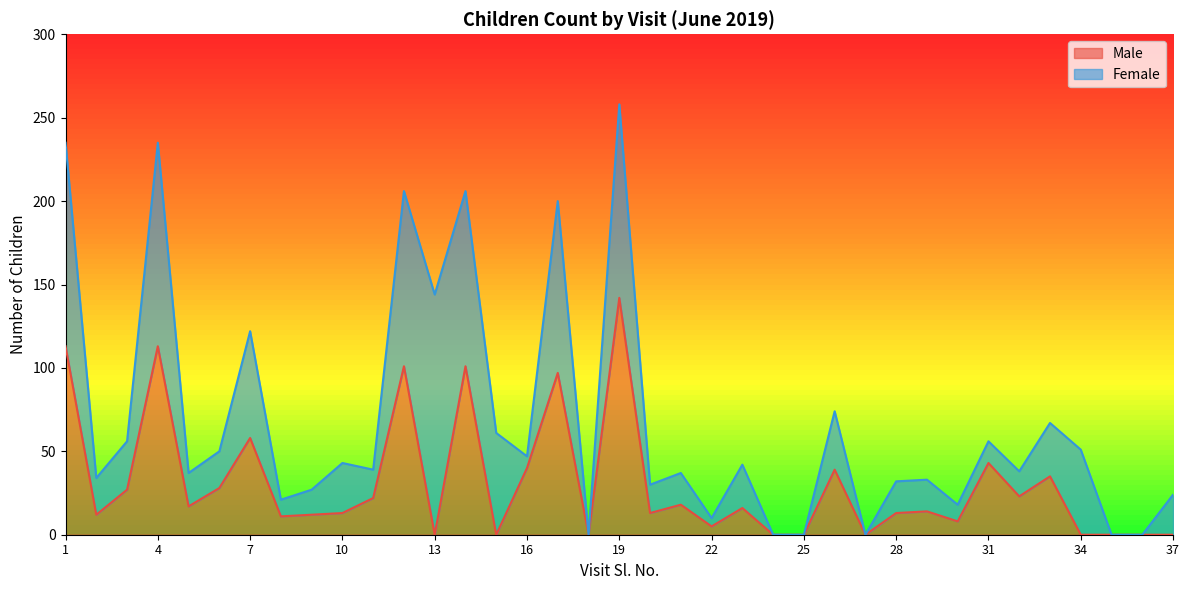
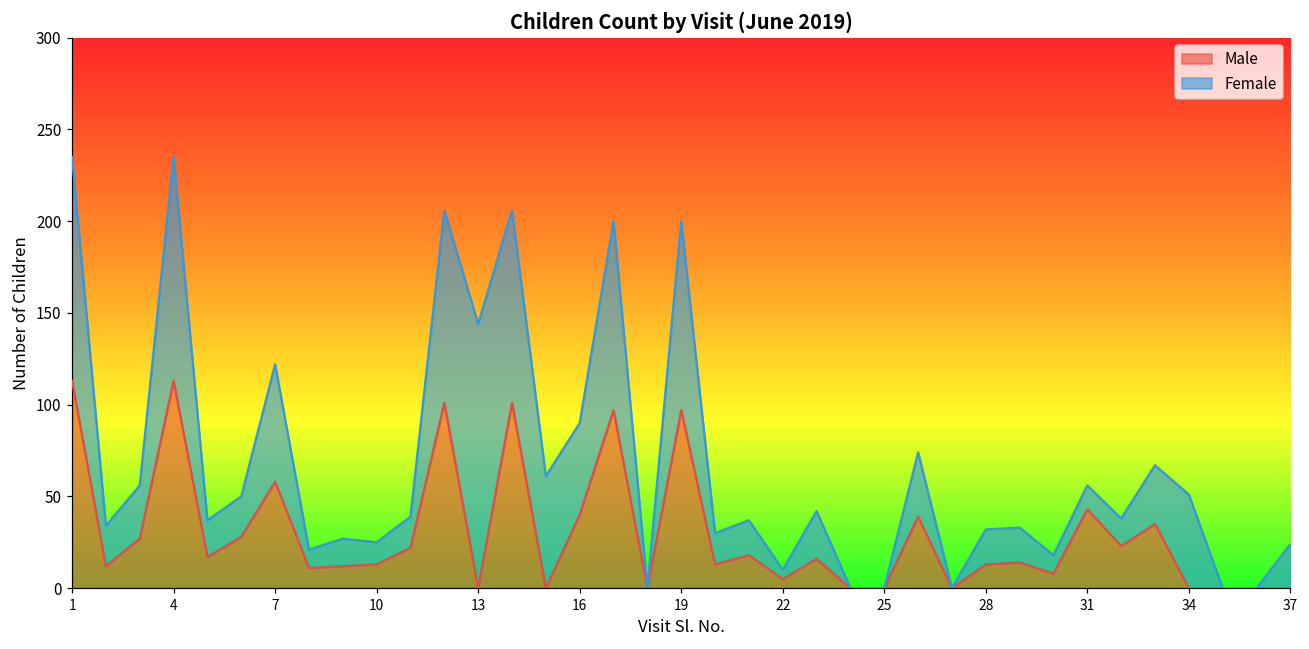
  {
    "Male": {
      "1": 113,
      "4": 113,
      "7": 58,
      "10": 13,
      "13": 0,
      "16": 40,
-     "19": 142,
+     "19": 97,
      "22": 5,
      "28": 13,
      "31": 43,
      "34": 0,
      "37": 0
    },
    "Female": {
      "1": 122,
      "4": 122,
      "7": 64,
-     "10": 30,
+     "10": 12,
      "13": 144,
-     "16": 7,
-     "19": 116,
+     "16": 50,
+     "19": 103,
      "22": 5,
      "28": 19,
      "31": 13,
      "34": 51,
      "37": 24
    }
  }
